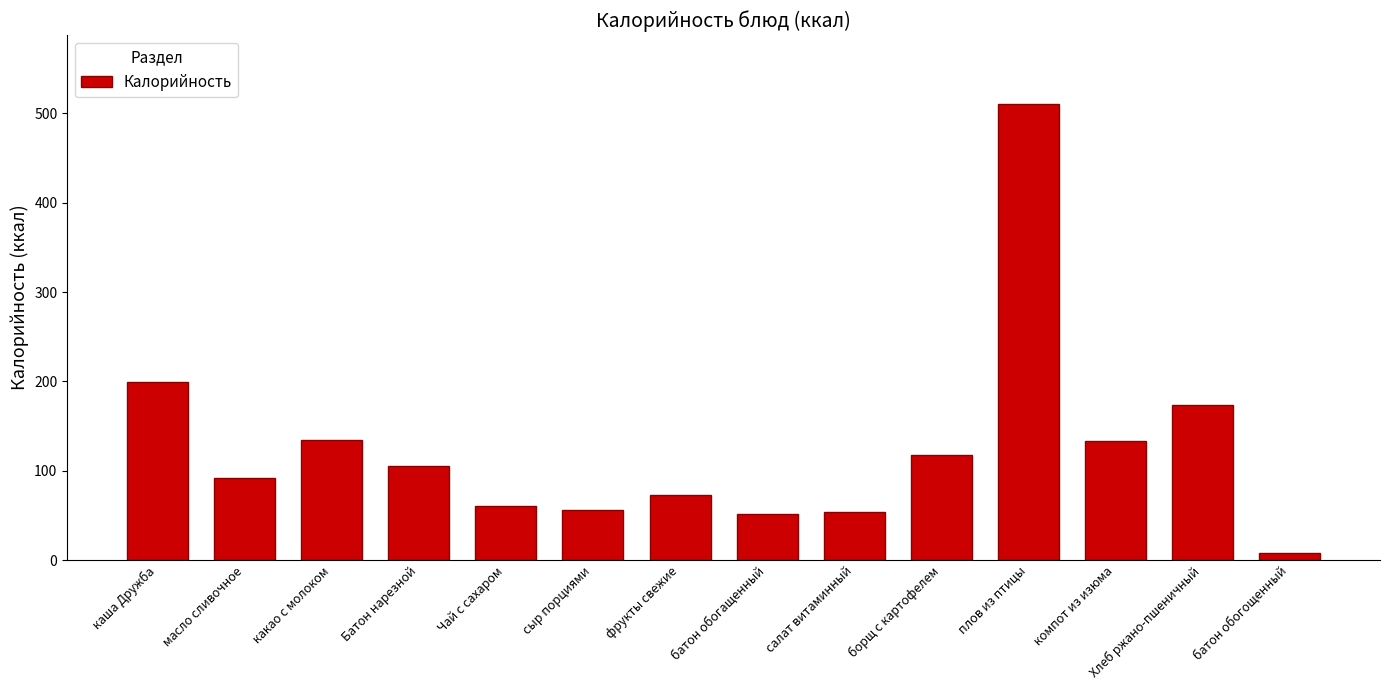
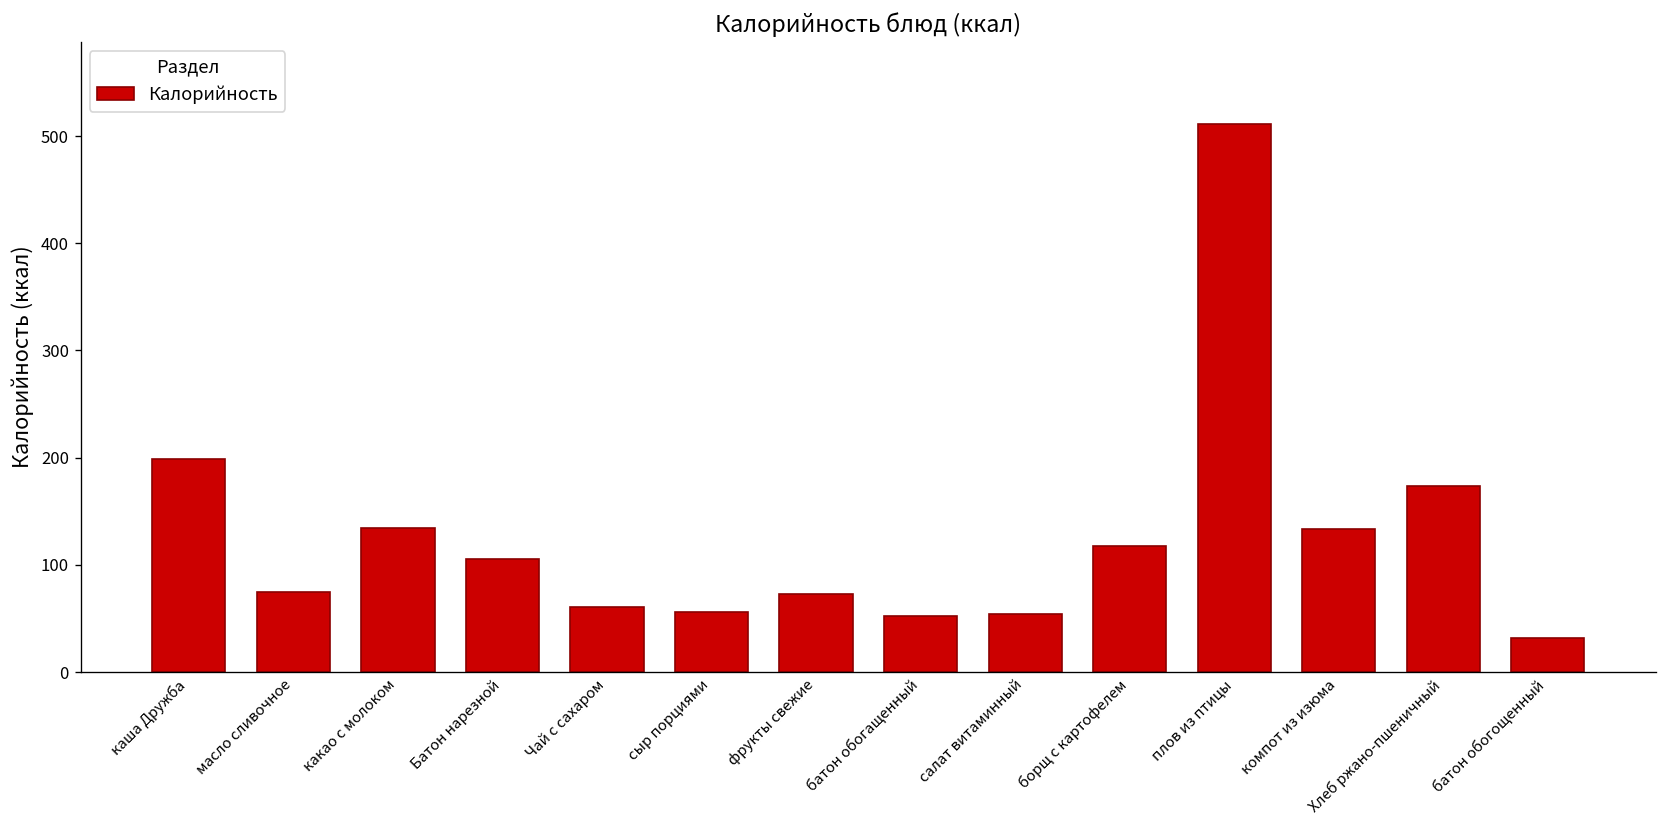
  {
    "каша Дружба": 200,
-   "масло сливочное": 90,
+   "масло сливочное": 70,
    "какао с молоком": 130,
    "Батон нарезной": 110,
    "Чай с сахаром": 60,
    "сыр порциями": 60,
    "фрукты свежие": 70,
    "батон обогащенный": 50,
    "салат витаминный": 50,
    "борщ с картофелем": 120,
    "плов из птицы": 510,
    "компот из изюма": 130,
    "Хлеб ржано-пшеничный": 170,
-   "батон обогощенный": 10
+   "батон обогощенный": 30
  }
